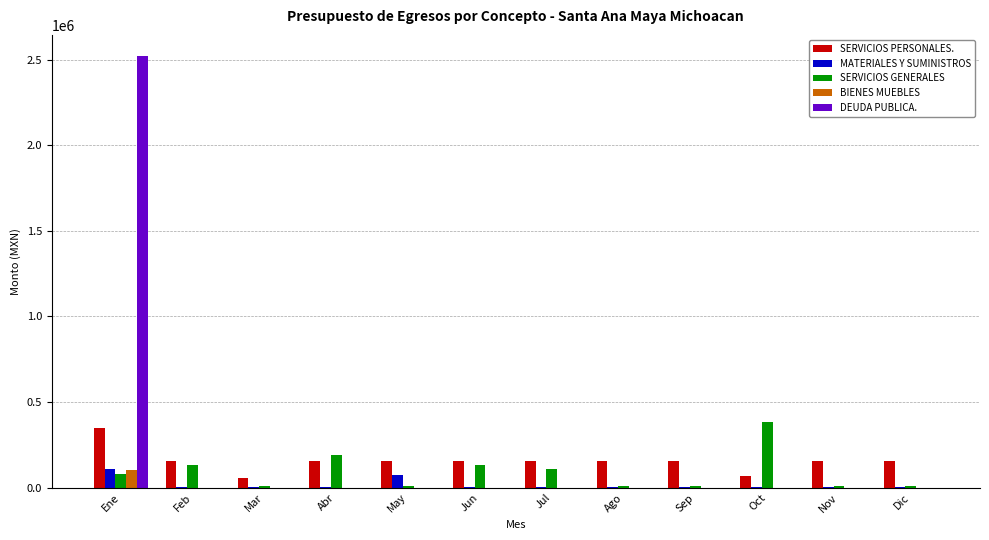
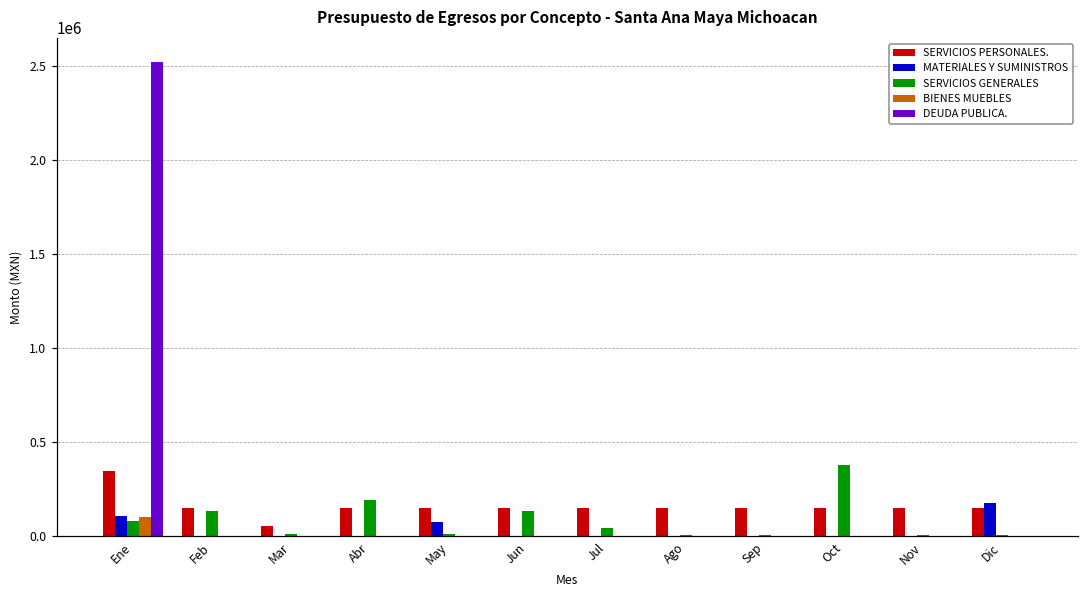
  {
    "SERVICIOS PERSONALES.": {
      "Ene": 350000,
      "Feb": 150000,
      "Mar": 60000,
      "Abr": 150000,
      "May": 150000,
      "Jun": 150000,
      "Jul": 150000,
      "Ago": 150000,
      "Sep": 150000,
-     "Oct": 70000,
+     "Oct": 150000,
      "Nov": 150000,
      "Dic": 150000
    },
    "MATERIALES Y SUMINISTROS": {
      "Ene": 110000,
      "May": 80000,
-     "Dic": 0
+     "Dic": 180000
    },
    "SERVICIOS GENERALES": {
      "Ene": 80000,
      "Feb": 140000,
      "Abr": 190000,
      "Jun": 130000,
-     "Jul": 110000,
+     "Jul": 40000,
      "Oct": 380000
    },
    "BIENES MUEBLES": {
      "Ene": 100000,
      "Feb": 0,
      "Mar": 0,
      "Abr": 0,
      "May": 0,
      "Jun": 0,
      "Jul": 0,
      "Ago": 0,
      "Sep": 0,
      "Oct": 0,
      "Nov": 0,
      "Dic": 0
    },
    "DEUDA PUBLICA.": {
      "Ene": 2520000,
      "Feb": 0,
      "Mar": 0,
      "Abr": 0,
      "May": 0,
      "Jun": 0,
      "Jul": 0,
      "Ago": 0,
      "Sep": 0,
      "Oct": 0,
      "Nov": 0,
      "Dic": 0
    }
  }
